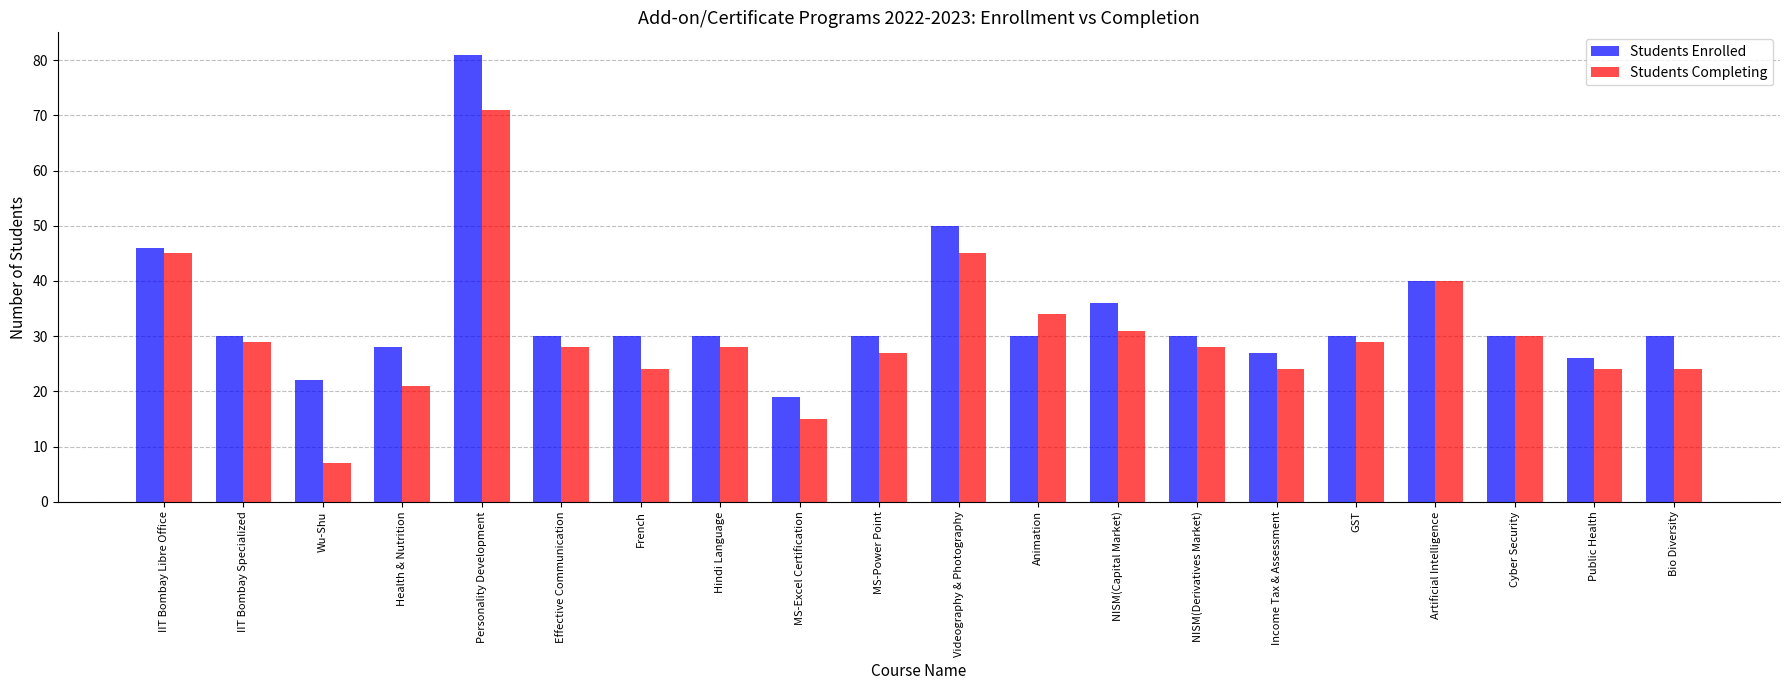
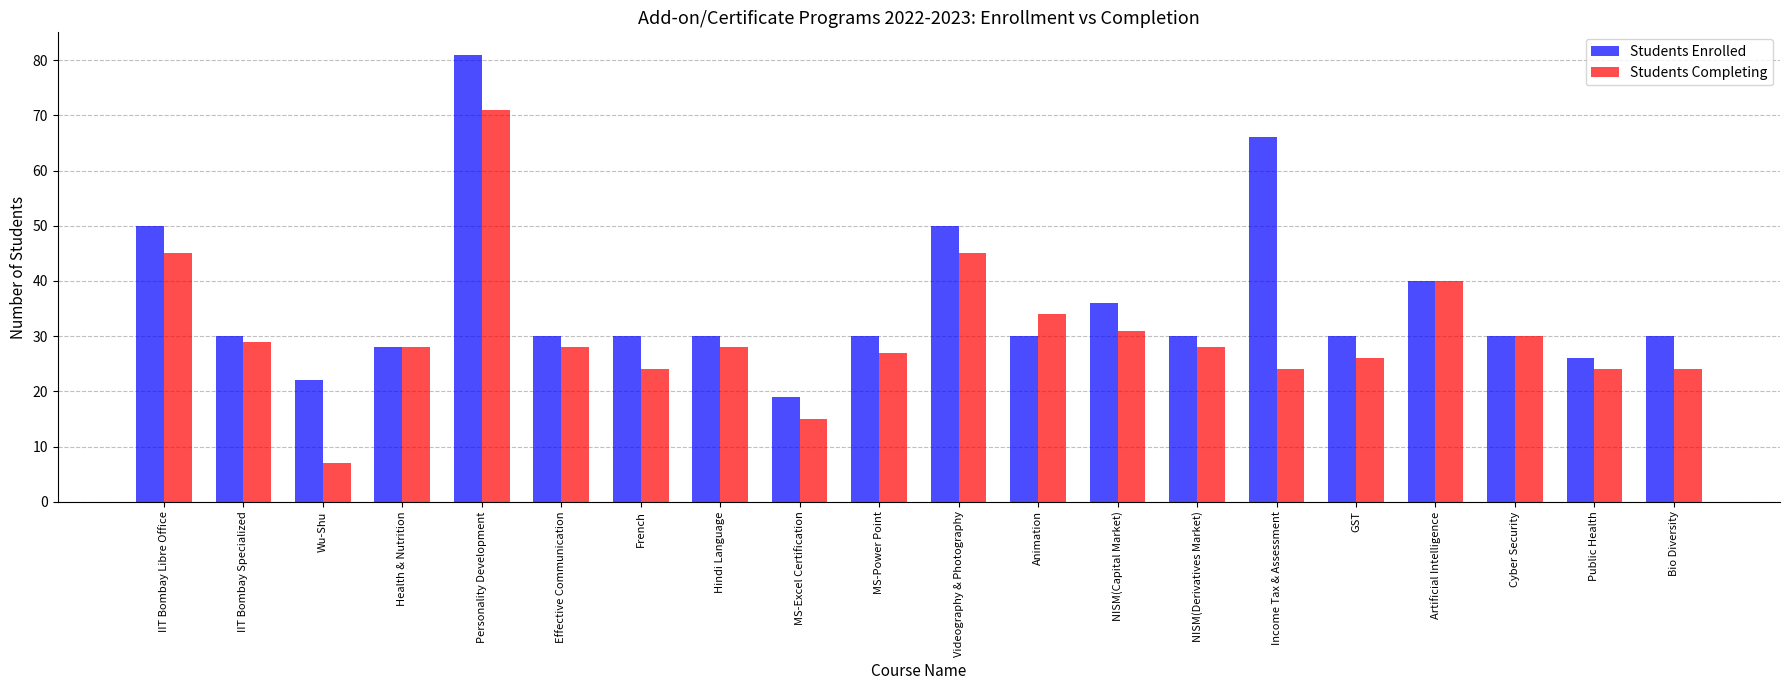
  {
    "Students Enrolled": {
-     "IIT Bombay Libre Office": 46,
+     "IIT Bombay Libre Office": 50,
      "IIT Bombay Specialized": 30,
      "Wu-Shu": 22,
      "Health & Nutrition": 28,
      "Personality Development": 81,
      "Effective Communication": 30,
      "French": 30,
      "Hindi Language": 30,
      "MS-Excel Certification": 19,
      "MS-Power Point": 30,
      "Videography & Photography": 50,
      "Animation": 30,
      "NISM(Capital Market)": 36,
      "NISM(Derivatives Market)": 30,
-     "Income Tax & Assessment": 27,
+     "Income Tax & Assessment": 66,
      "GST": 30,
      "Artificial Intelligence": 40,
      "Cyber Security": 30,
      "Public Health": 26,
      "Bio Diversity": 30
    },
    "Students Completing": {
      "IIT Bombay Libre Office": 45,
      "IIT Bombay Specialized": 29,
      "Wu-Shu": 7,
-     "Health & Nutrition": 21,
+     "Health & Nutrition": 28,
      "Personality Development": 71,
      "Effective Communication": 28,
      "French": 24,
      "Hindi Language": 28,
      "MS-Excel Certification": 15,
      "MS-Power Point": 27,
      "Videography & Photography": 45,
      "Animation": 34,
      "NISM(Capital Market)": 31,
      "NISM(Derivatives Market)": 28,
      "Income Tax & Assessment": 24,
-     "GST": 29,
+     "GST": 26,
      "Artificial Intelligence": 40,
      "Cyber Security": 30,
      "Public Health": 24,
      "Bio Diversity": 24
    }
  }
